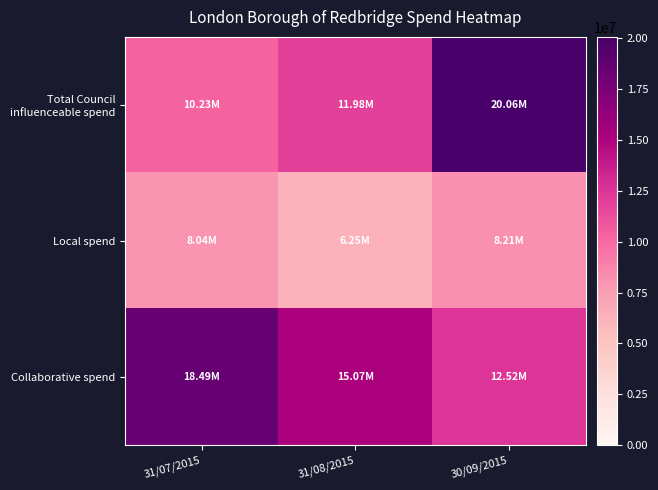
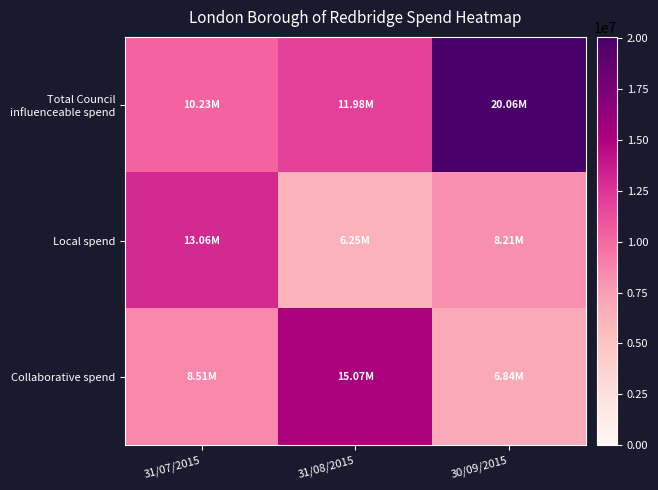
  {
    "Total Council influenceable spend": {
      "31/07/2015": "10.23M",
      "31/08/2015": "11.98M",
      "30/09/2015": "20.06M"
    },
    "Local spend": {
-     "31/07/2015": "8.04M",
+     "31/07/2015": "13.06M",
      "31/08/2015": "6.25M",
      "30/09/2015": "8.21M"
    },
    "Collaborative spend": {
-     "31/07/2015": "18.49M",
+     "31/07/2015": "8.51M",
      "31/08/2015": "15.07M",
-     "30/09/2015": "12.52M"
+     "30/09/2015": "6.84M"
    }
  }
